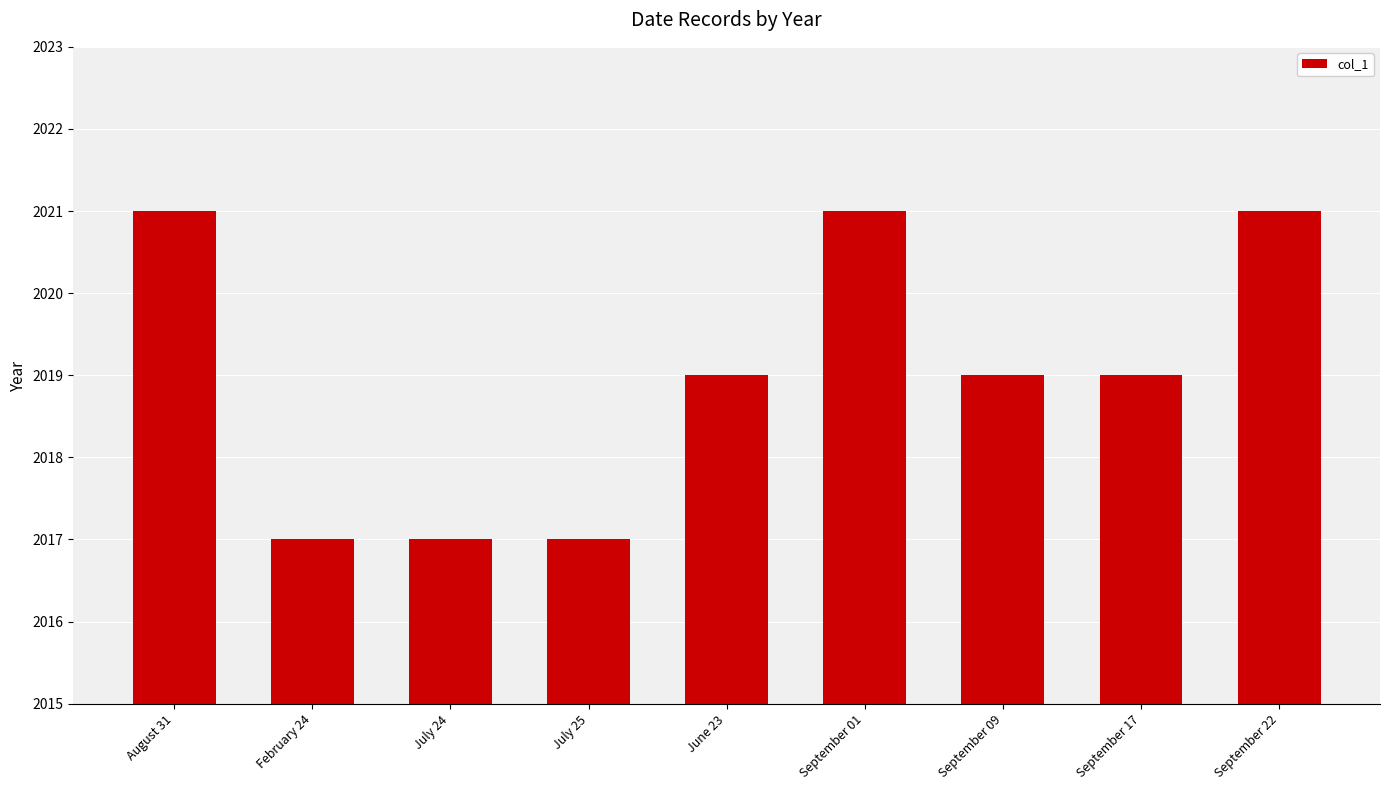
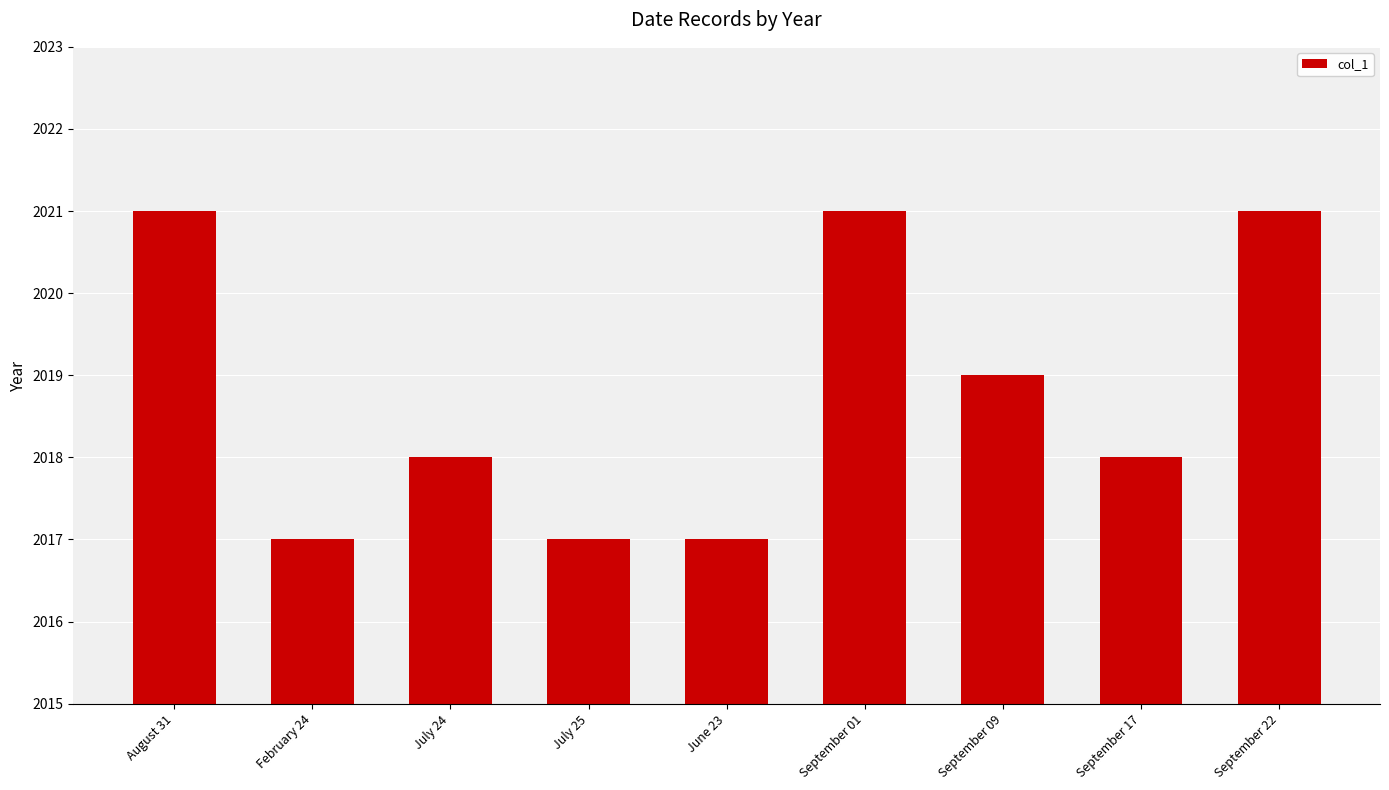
  {
    "August 31": 2021,
    "February 24": 2017,
-   "July 24": 2017,
+   "July 24": 2018,
    "July 25": 2017,
-   "June 23": 2019,
+   "June 23": 2017,
    "September 01": 2021,
    "September 09": 2019,
-   "September 17": 2019,
+   "September 17": 2018,
    "September 22": 2021
  }
